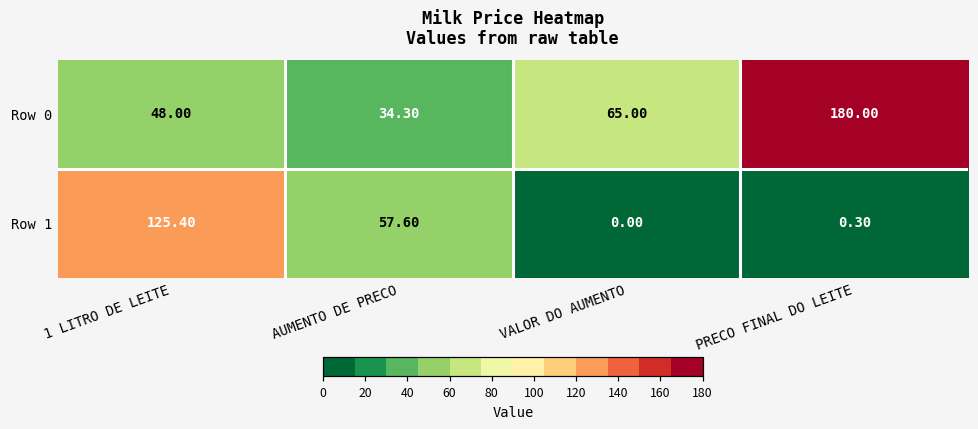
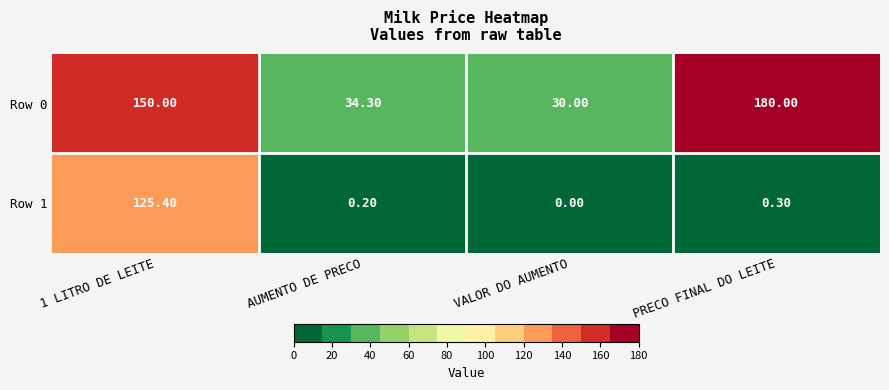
  {
    "Row 0": {
-     "1 LITRO DE LEITE": 48.00,
+     "1 LITRO DE LEITE": 150.00,
      "AUMENTO DE PRECO": 34.30,
-     "VALOR DO AUMENTO": 65.00,
+     "VALOR DO AUMENTO": 30.00,
      "PRECO FINAL DO LEITE": 180.00
    },
    "Row 1": {
      "1 LITRO DE LEITE": 125.40,
-     "AUMENTO DE PRECO": 57.60,
+     "AUMENTO DE PRECO": 0.20,
      "VALOR DO AUMENTO": 0.00,
      "PRECO FINAL DO LEITE": 0.30
    }
  }
